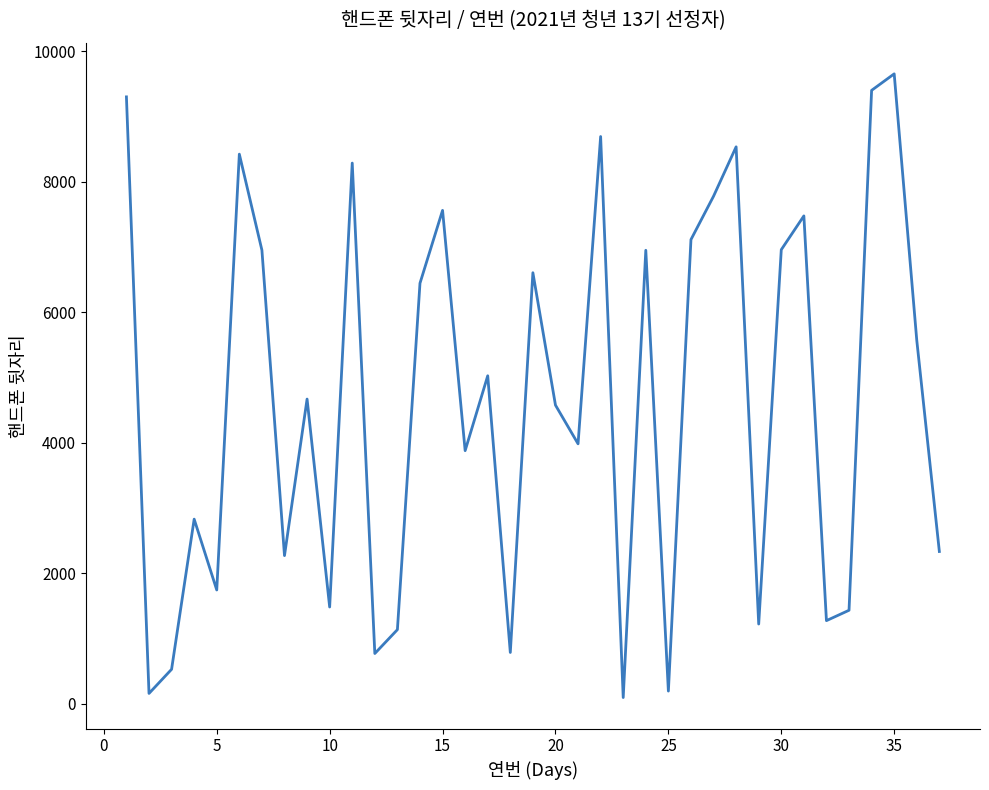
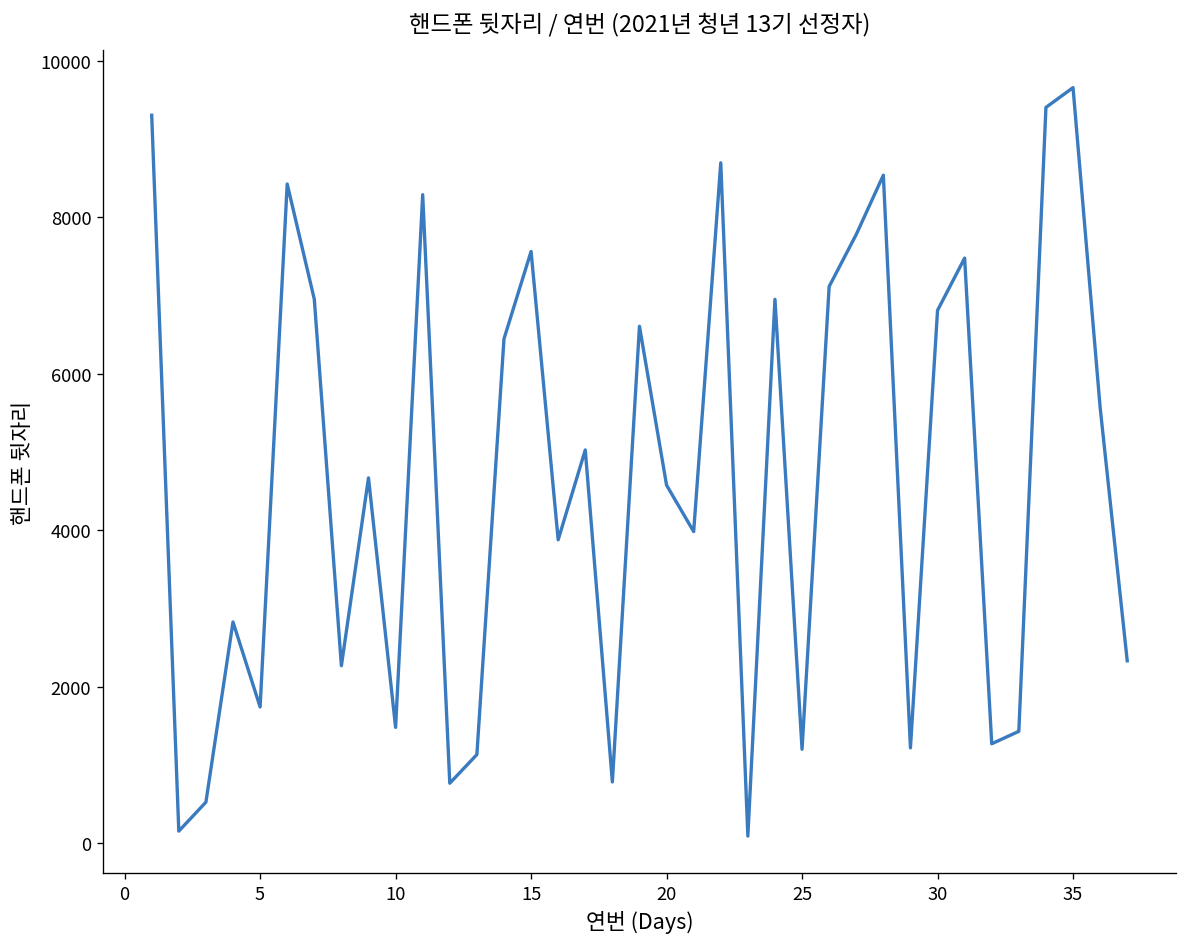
  {
    "5": 1700,
    "10": 1500,
    "15": 7600,
    "20": 4600,
-   "25": 200,
-   "30": 7000,
+   "25": 1200,
+   "30": 6800,
    "35": 9700
  }
